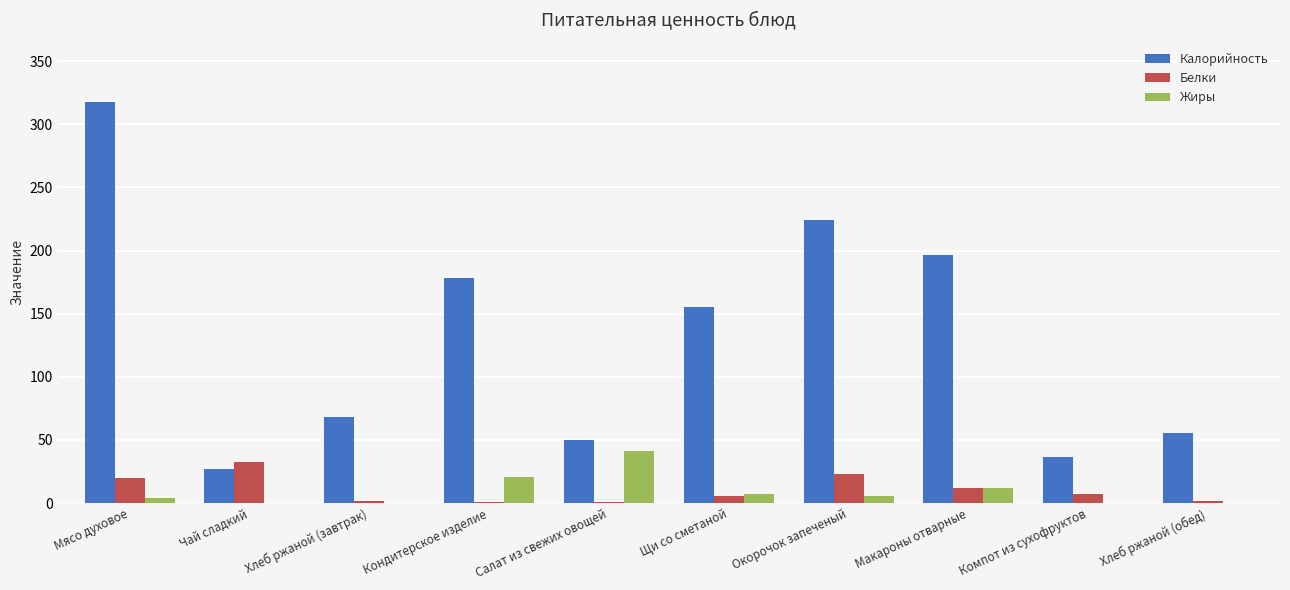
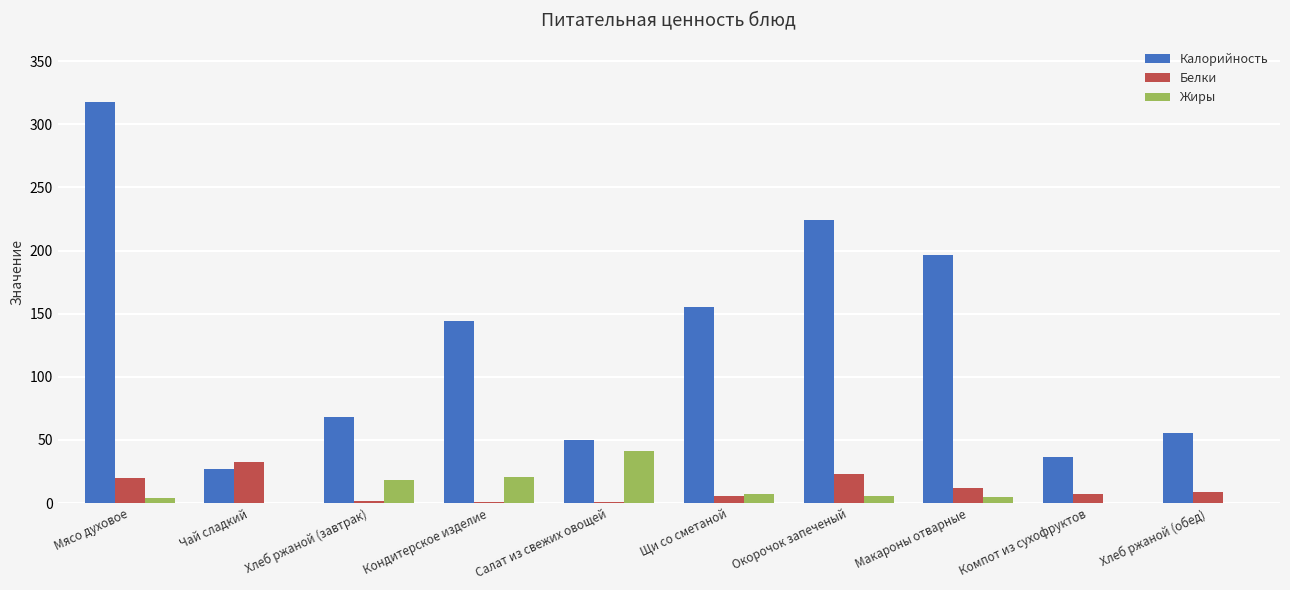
  {
    "Калорийность": {
      "Мясо духовое": 318,
      "Чай сладкий": 27,
      "Хлеб ржаной (завтрак)": 68,
-     "Кондитерское изделие": 178,
+     "Кондитерское изделие": 144,
      "Салат из свежих овощей": 50,
      "Щи со сметаной": 155,
      "Окорочок запеченый": 224,
      "Макароны отварные": 197,
      "Компот из сухофруктов": 37,
      "Хлеб ржаной (обед)": 56
    },
    "Белки": {
      "Мясо духовое": 20,
      "Чай сладкий": 32,
      "Хлеб ржаной (завтрак)": 2,
      "Щи со сметаной": 6,
      "Окорочок запеченый": 23,
      "Макароны отварные": 12,
      "Компот из сухофруктов": 7,
-     "Хлеб ржаной (обед)": 2
+     "Хлеб ржаной (обед)": 8
    },
    "Жиры": {
      "Мясо духовое": 4,
-     "Хлеб ржаной (завтрак)": 0,
+     "Хлеб ржаной (завтрак)": 18,
      "Кондитерское изделие": 20,
      "Салат из свежих овощей": 41,
      "Щи со сметаной": 7,
      "Окорочок запеченый": 6,
-     "Макароны отварные": 12,
+     "Макароны отварные": 5,
      "Компот из сухофруктов": 0,
      "Хлеб ржаной (обед)": 0
    }
  }
